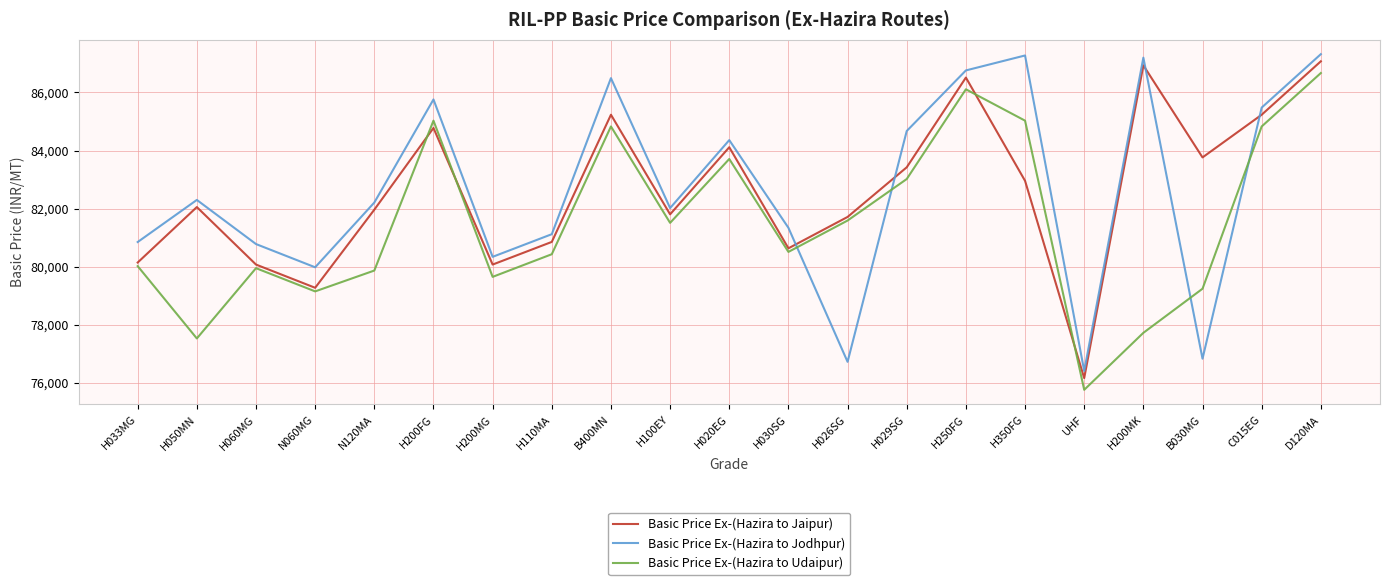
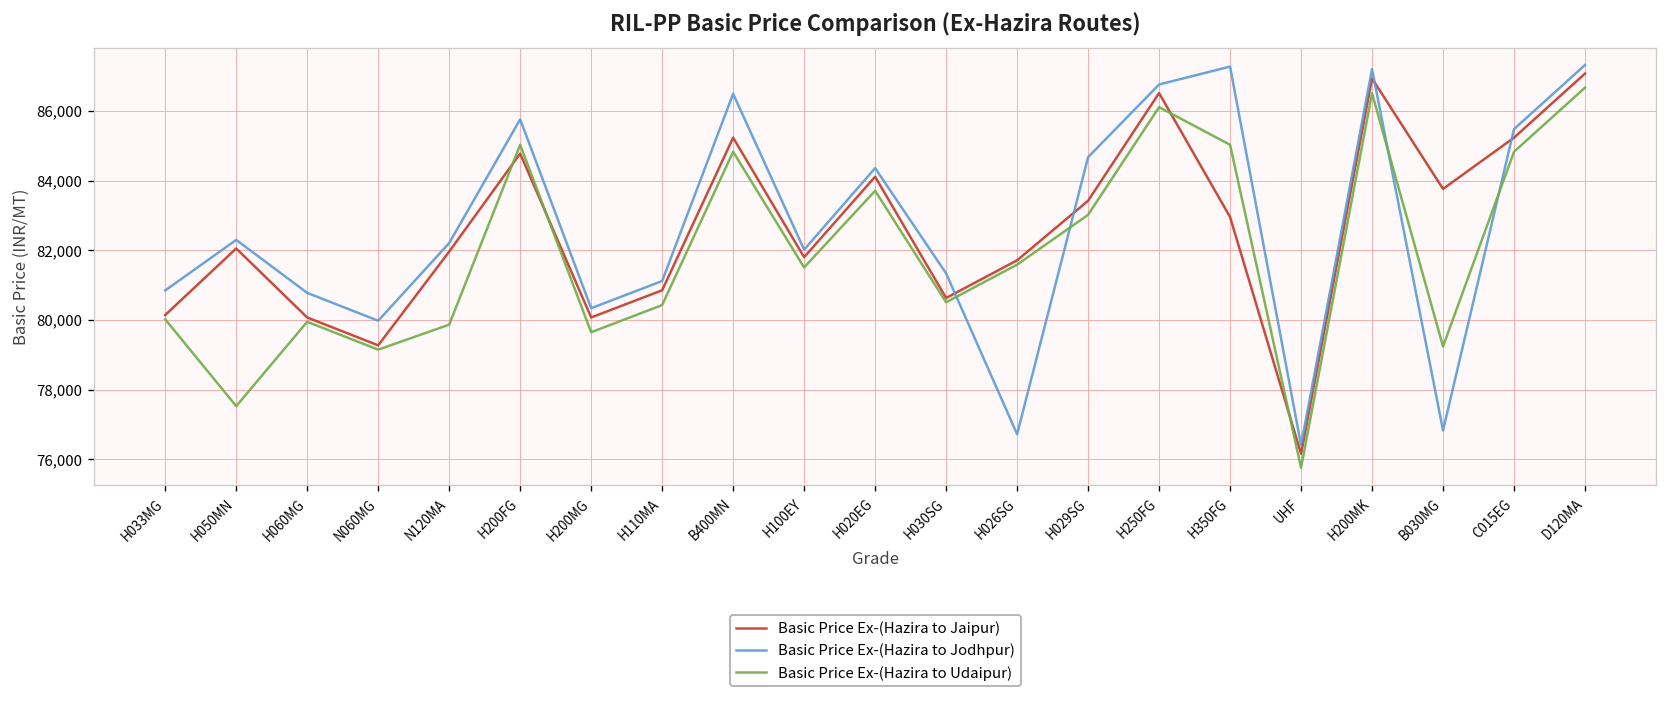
  {
    "Basic Price Ex-(Hazira to Jaipur)": {
      "H033MG": "80,100",
      "H050MN": "82,100",
      "H060MG": "80,100",
      "N060MG": "79,300",
      "N120MA": "82,000",
      "H200FG": "84,800",
      "H200MG": "80,100",
      "H110MA": "80,900",
      "B400MN": "85,200",
      "H100EY": "81,800",
      "H020EG": "84,100",
      "H030SG": "80,600",
      "H026SG": "81,700",
      "H029SG": "83,400",
      "H250FG": "86,500",
      "H350FG": "83,000",
      "UHF": "76,200",
      "H200MK": "86,900",
      "B030MG": "83,800",
      "C015EG": "85,200",
      "D120MA": "87,100"
    },
    "Basic Price Ex-(Hazira to Jodhpur)": {
      "H033MG": "80,800",
      "H050MN": "82,300",
      "H060MG": "80,800",
      "N060MG": "80,000",
      "N120MA": "82,200",
      "H200FG": "85,800",
      "H200MG": "80,300",
      "H110MA": "81,100",
      "B400MN": "86,500",
      "H100EY": "82,000",
      "H020EG": "84,400",
      "H030SG": "81,300",
      "H026SG": "76,700",
      "H029SG": "84,700",
      "H250FG": "86,800",
      "H350FG": "87,300",
      "UHF": "76,400",
      "H200MK": "87,200",
      "B030MG": "76,800",
      "C015EG": "85,500",
      "D120MA": "87,300"
    },
    "Basic Price Ex-(Hazira to Udaipur)": {
      "H033MG": "80,000",
      "H050MN": "77,500",
      "H060MG": "79,900",
      "N060MG": "79,100",
      "N120MA": "79,900",
      "H200FG": "85,000",
      "H200MG": "79,600",
      "H110MA": "80,400",
      "B400MN": "84,800",
      "H100EY": "81,500",
      "H020EG": "83,700",
      "H030SG": "80,500",
      "H026SG": "81,600",
      "H029SG": "83,000",
      "H250FG": "86,100",
      "H350FG": "85,000",
      "UHF": "75,800",
-     "H200MK": "77,700",
+     "H200MK": "86,500",
      "B030MG": "79,200",
      "C015EG": "84,800",
      "D120MA": "86,700"
    }
  }
